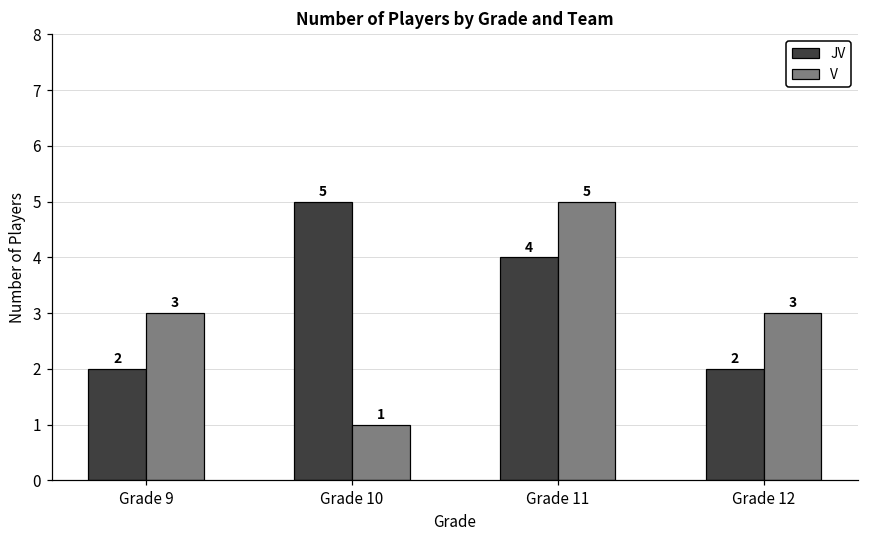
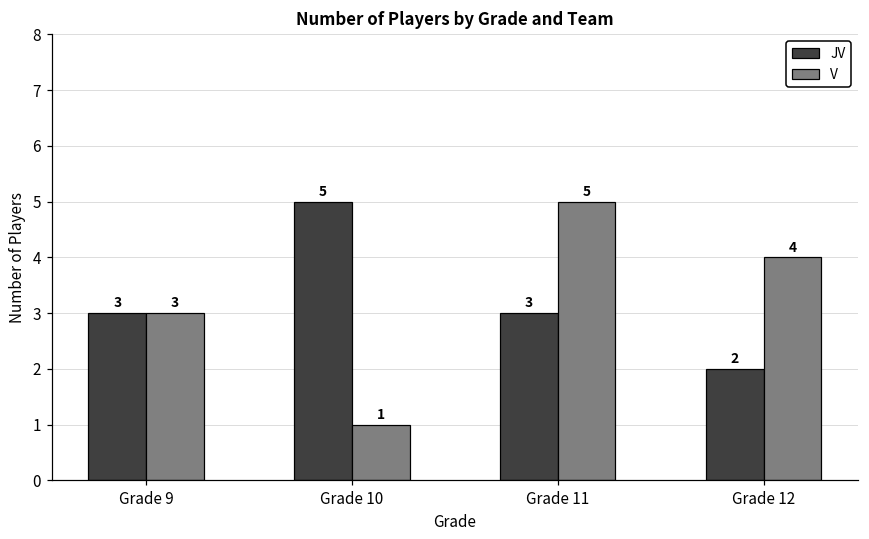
  {
    "JV": {
-     "Grade 9": 2,
+     "Grade 9": 3,
      "Grade 10": 5,
-     "Grade 11": 4,
+     "Grade 11": 3,
      "Grade 12": 2
    },
    "V": {
      "Grade 9": 3,
      "Grade 10": 1,
      "Grade 11": 5,
-     "Grade 12": 3
+     "Grade 12": 4
    }
  }
